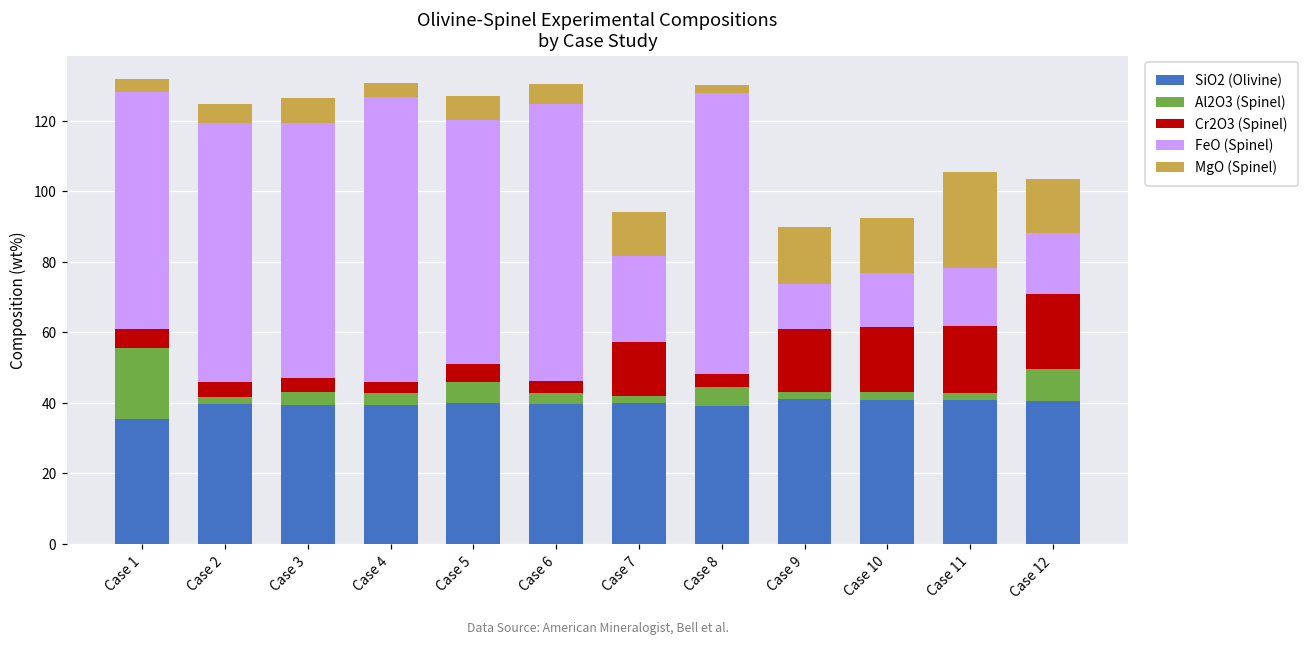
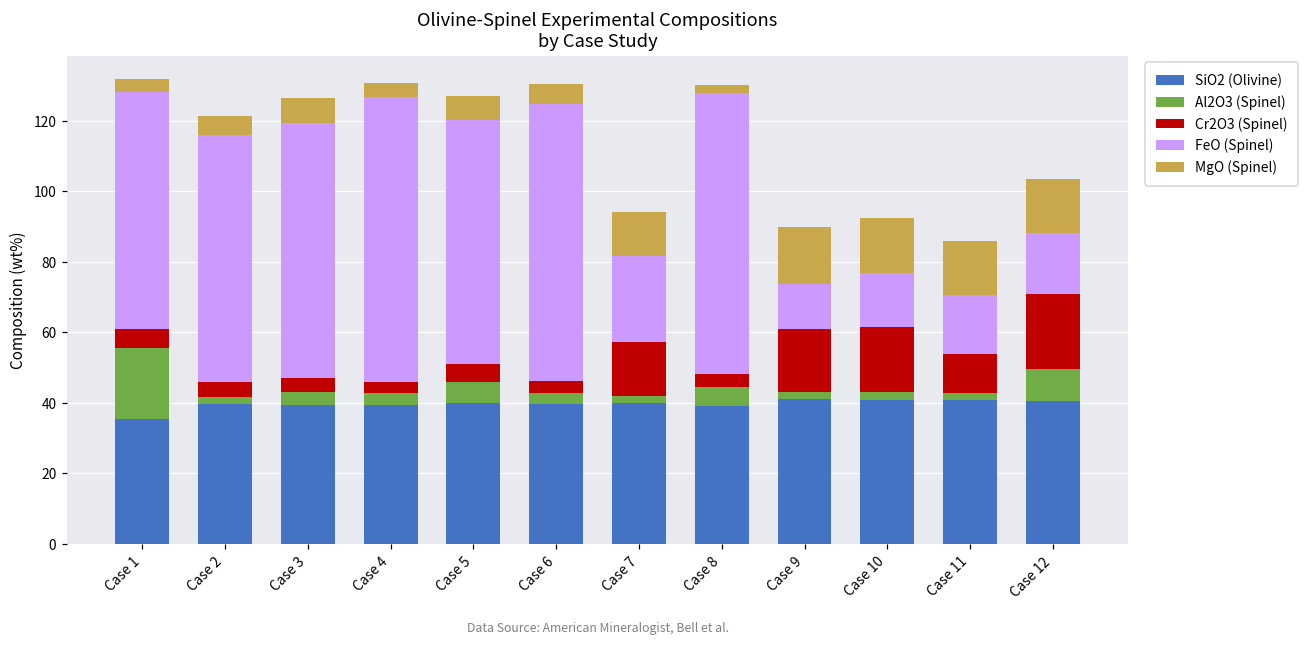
  {
    "SiO2 (Olivine)": {
      "Case 1": 35,
      "Case 2": 40,
      "Case 3": 39,
      "Case 4": 39,
      "Case 5": 40,
      "Case 6": 40,
      "Case 7": 40,
      "Case 8": 39,
      "Case 9": 41,
      "Case 10": 41,
      "Case 11": 41,
      "Case 12": 41
    },
    "Al2O3 (Spinel)": {
      "Case 1": 20,
      "Case 2": 2,
      "Case 3": 4,
      "Case 4": 4,
      "Case 5": 6,
      "Case 6": 3,
      "Case 7": 2,
      "Case 8": 5,
      "Case 9": 2,
      "Case 10": 2,
      "Case 11": 2,
      "Case 12": 9
    },
    "Cr2O3 (Spinel)": {
      "Case 1": 6,
      "Case 2": 4,
      "Case 3": 4,
      "Case 4": 3,
      "Case 5": 5,
      "Case 6": 4,
      "Case 7": 15,
      "Case 8": 4,
      "Case 9": 18,
      "Case 10": 19,
-     "Case 11": 19,
+     "Case 11": 11,
      "Case 12": 21
    },
    "FeO (Spinel)": {
      "Case 1": 67,
-     "Case 2": 74,
+     "Case 2": 70,
      "Case 3": 72,
      "Case 4": 81,
      "Case 5": 69,
      "Case 6": 79,
      "Case 7": 24,
      "Case 8": 80,
      "Case 9": 13,
      "Case 10": 16,
      "Case 11": 17,
      "Case 12": 17
    },
    "MgO (Spinel)": {
      "Case 1": 4,
      "Case 2": 5,
      "Case 3": 7,
      "Case 4": 4,
      "Case 5": 7,
      "Case 6": 6,
      "Case 7": 12,
      "Case 8": 2,
      "Case 9": 16,
      "Case 10": 15,
-     "Case 11": 27,
+     "Case 11": 16,
      "Case 12": 15
    }
  }
